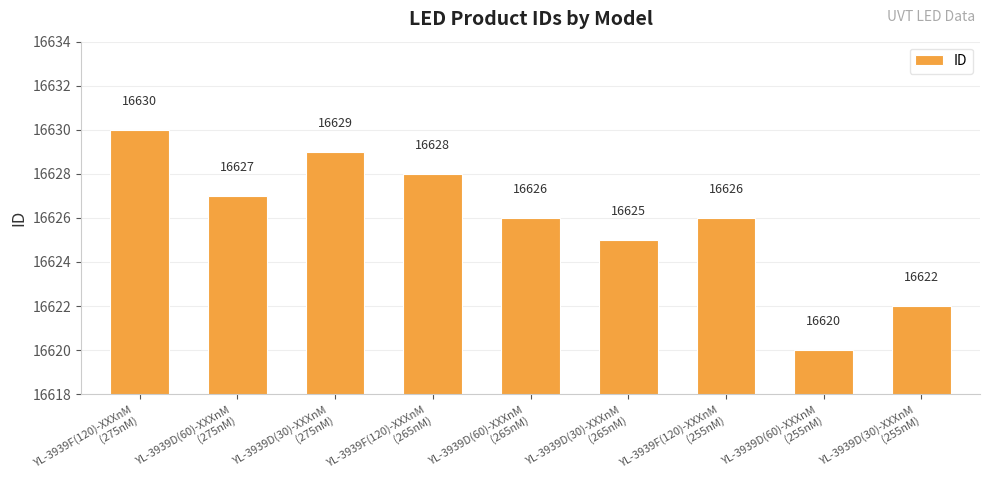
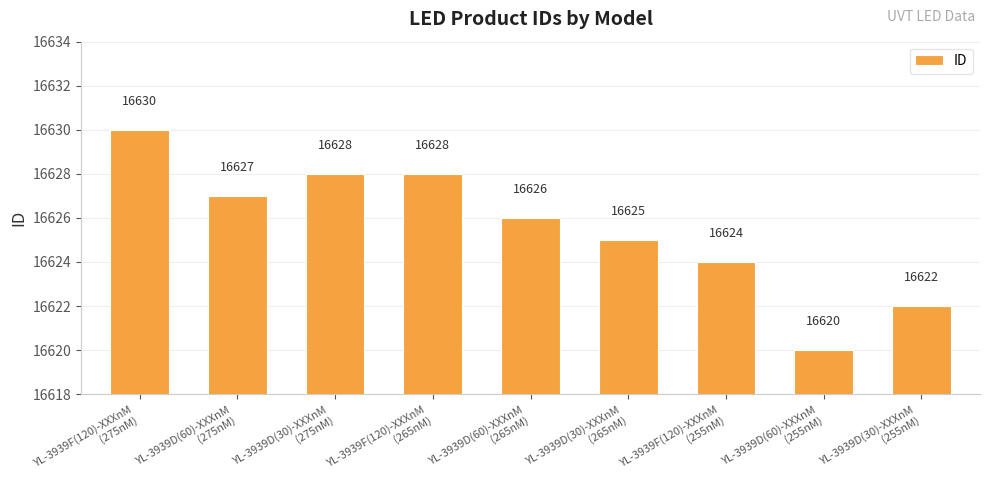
  {
    "YL-3939F(120)-XXXnM (275nM)": 16630,
    "YL-3939D(60)-XXXnM (275nM)": 16627,
-   "YL-3939D(30)-XXXnM (275nM)": 16629,
+   "YL-3939D(30)-XXXnM (275nM)": 16628,
    "YL-3939F(120)-XXXnM (265nM)": 16628,
    "YL-3939D(60)-XXXnM (265nM)": 16626,
    "YL-3939D(30)-XXXnM (265nM)": 16625,
-   "YL-3939F(120)-XXXnM (255nM)": 16626,
+   "YL-3939F(120)-XXXnM (255nM)": 16624,
    "YL-3939D(60)-XXXnM (255nM)": 16620,
    "YL-3939D(30)-XXXnM (255nM)": 16622
  }
